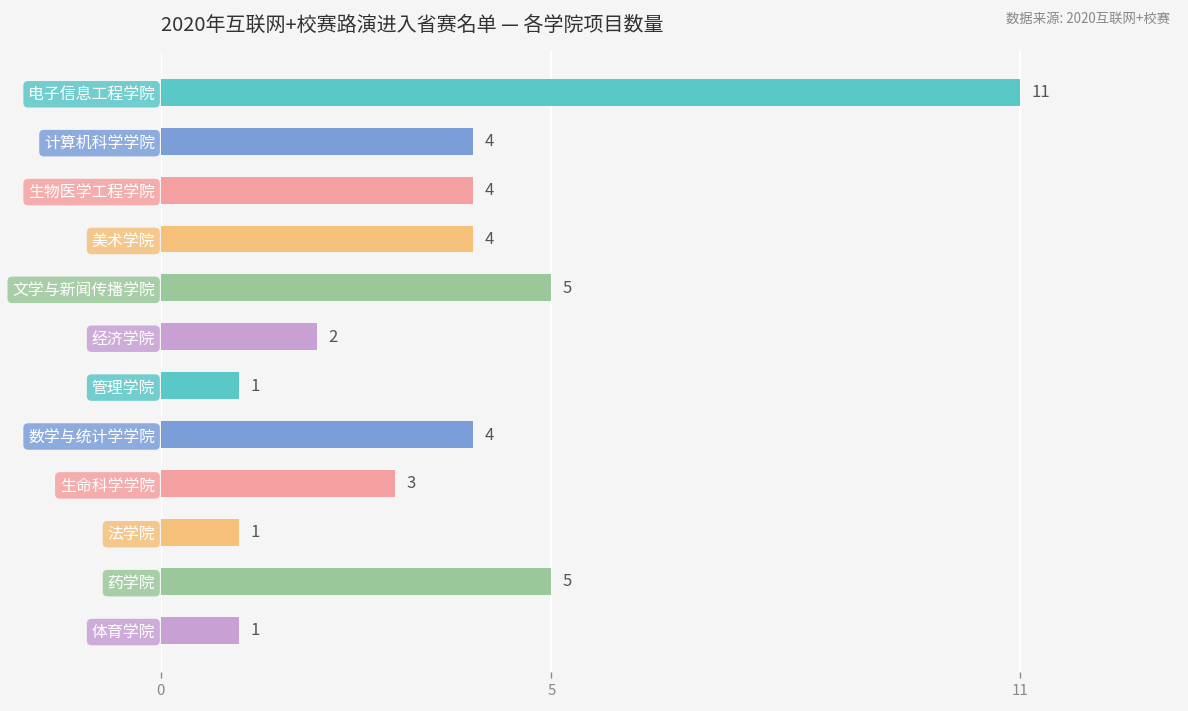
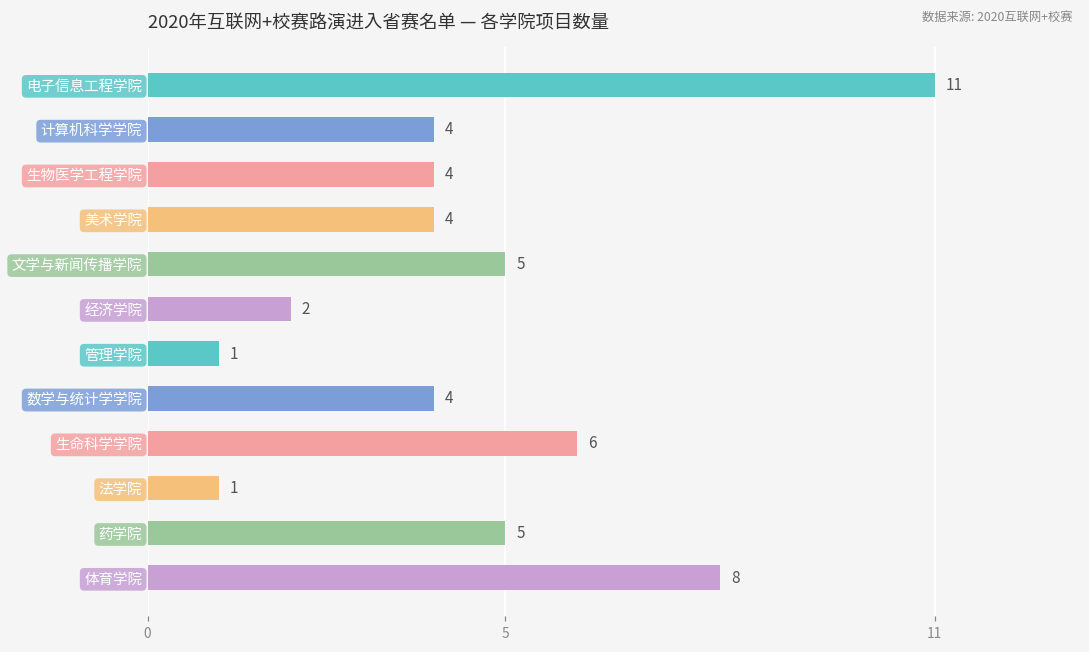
  {
    "电子信息工程学院": 11,
    "计算机科学学院": 4,
    "生物医学工程学院": 4,
    "美术学院": 4,
    "文学与新闻传播学院": 5,
    "经济学院": 2,
    "管理学院": 1,
    "数学与统计学学院": 4,
-   "生命科学学院": 3,
+   "生命科学学院": 6,
    "法学院": 1,
    "药学院": 5,
-   "体育学院": 1
+   "体育学院": 8
  }
